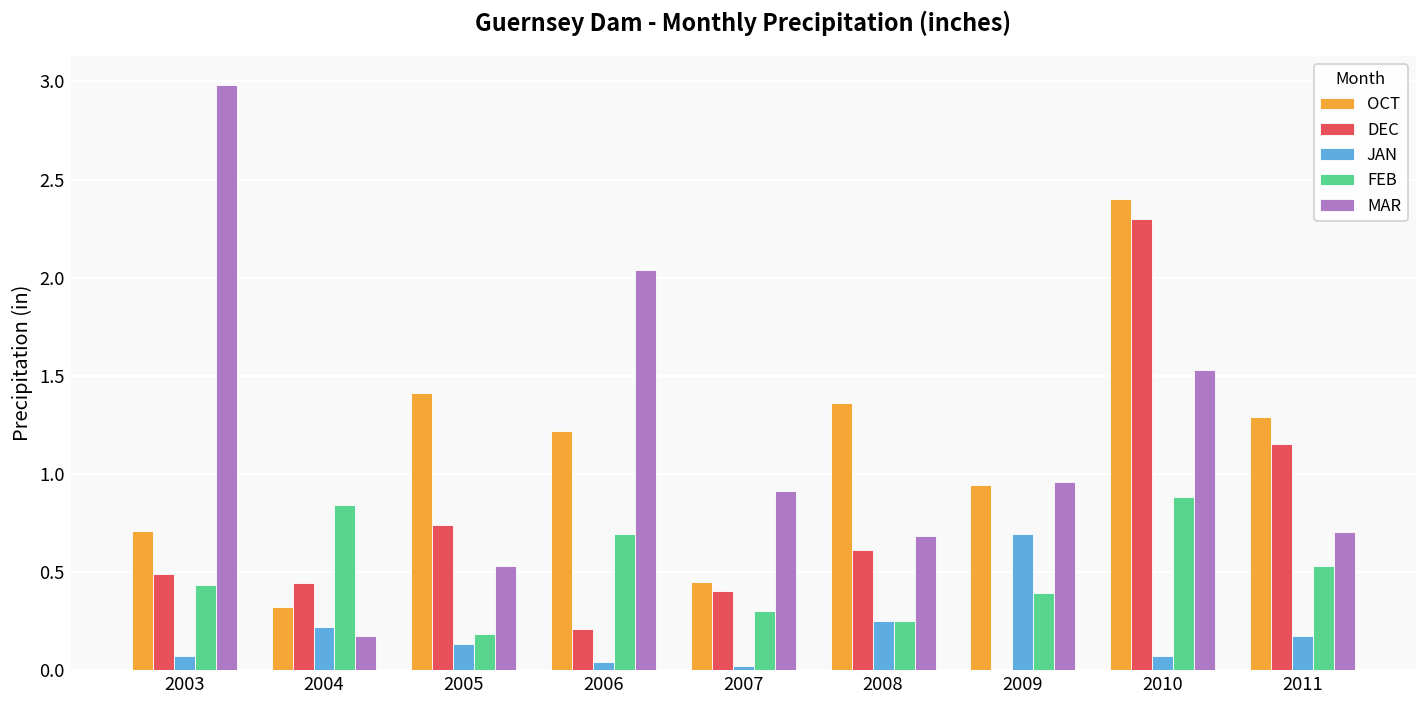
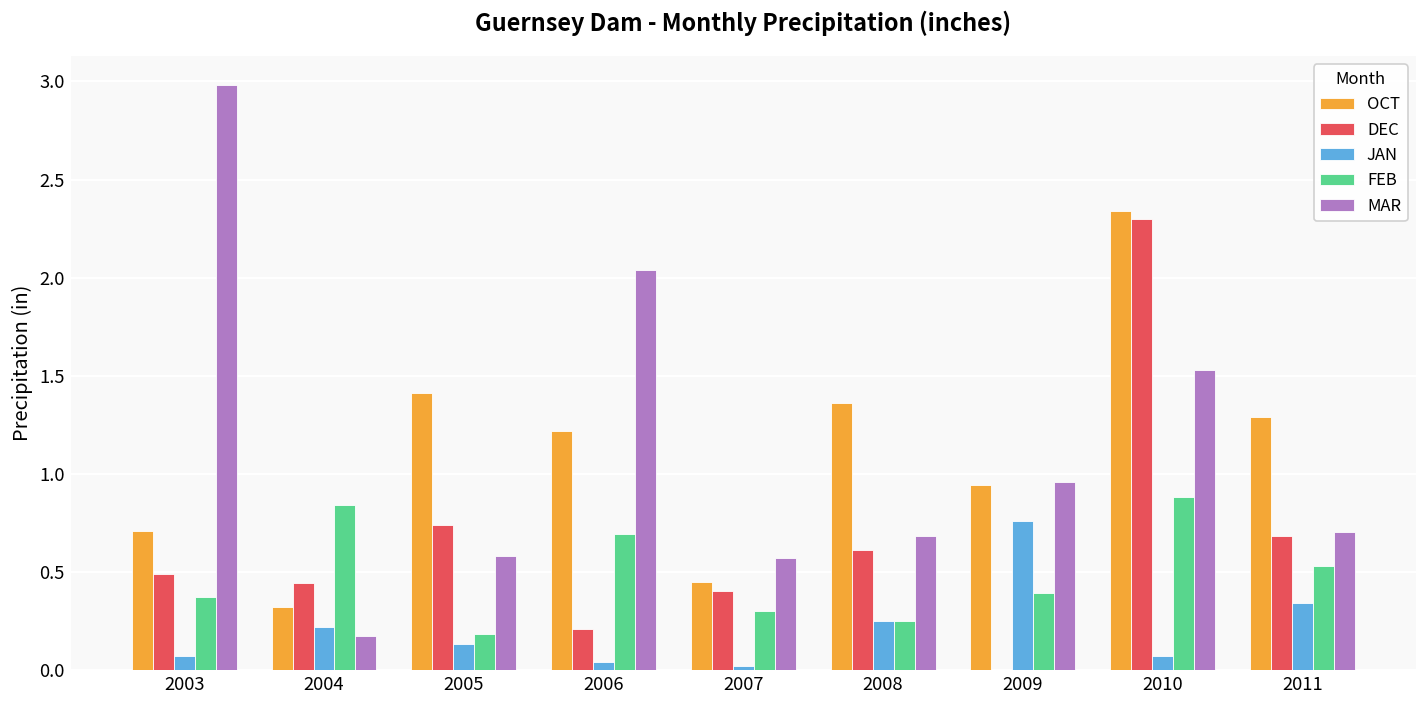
  {
    "OCT": {
      "2003": 0.71,
      "2004": 0.32,
      "2005": 1.41,
      "2006": 1.22,
      "2007": 0.45,
      "2008": 1.36,
      "2009": 0.94,
-     "2010": 2.40,
+     "2010": 2.34,
      "2011": 1.29
    },
    "DEC": {
      "2003": 0.49,
      "2004": 0.44,
      "2005": 0.74,
      "2006": 0.21,
      "2007": 0.40,
      "2008": 0.61,
      "2009": 0.00,
      "2010": 2.30,
-     "2011": 1.15
+     "2011": 0.68
    },
    "JAN": {
      "2003": 0.07,
      "2004": 0.22,
      "2005": 0.13,
      "2006": 0.04,
      "2007": 0.02,
      "2008": 0.25,
-     "2009": 0.69,
+     "2009": 0.76,
      "2010": 0.07,
-     "2011": 0.17
+     "2011": 0.34
    },
    "FEB": {
-     "2003": 0.43,
+     "2003": 0.37,
      "2004": 0.84,
      "2005": 0.18,
      "2006": 0.69,
      "2007": 0.30,
      "2008": 0.25,
      "2009": 0.39,
      "2010": 0.88,
      "2011": 0.53
    },
    "MAR": {
      "2003": 2.98,
      "2004": 0.17,
-     "2005": 0.53,
+     "2005": 0.58,
      "2006": 2.04,
-     "2007": 0.91,
+     "2007": 0.57,
      "2008": 0.68,
      "2009": 0.96,
      "2010": 1.53,
      "2011": 0.70
    }
  }
